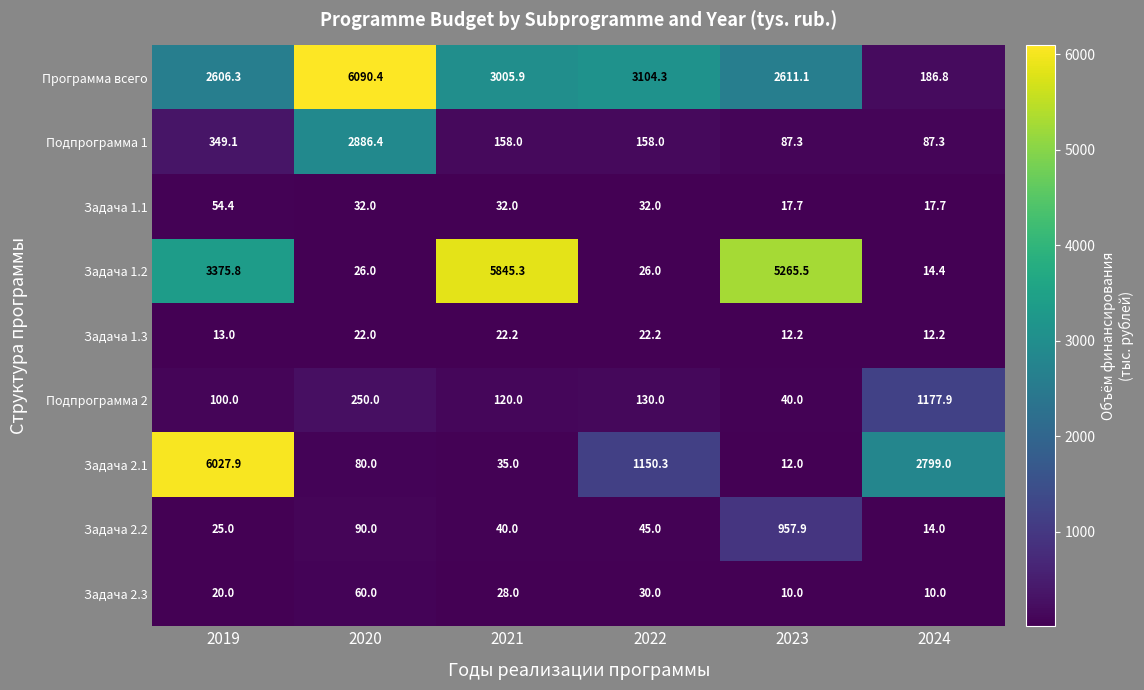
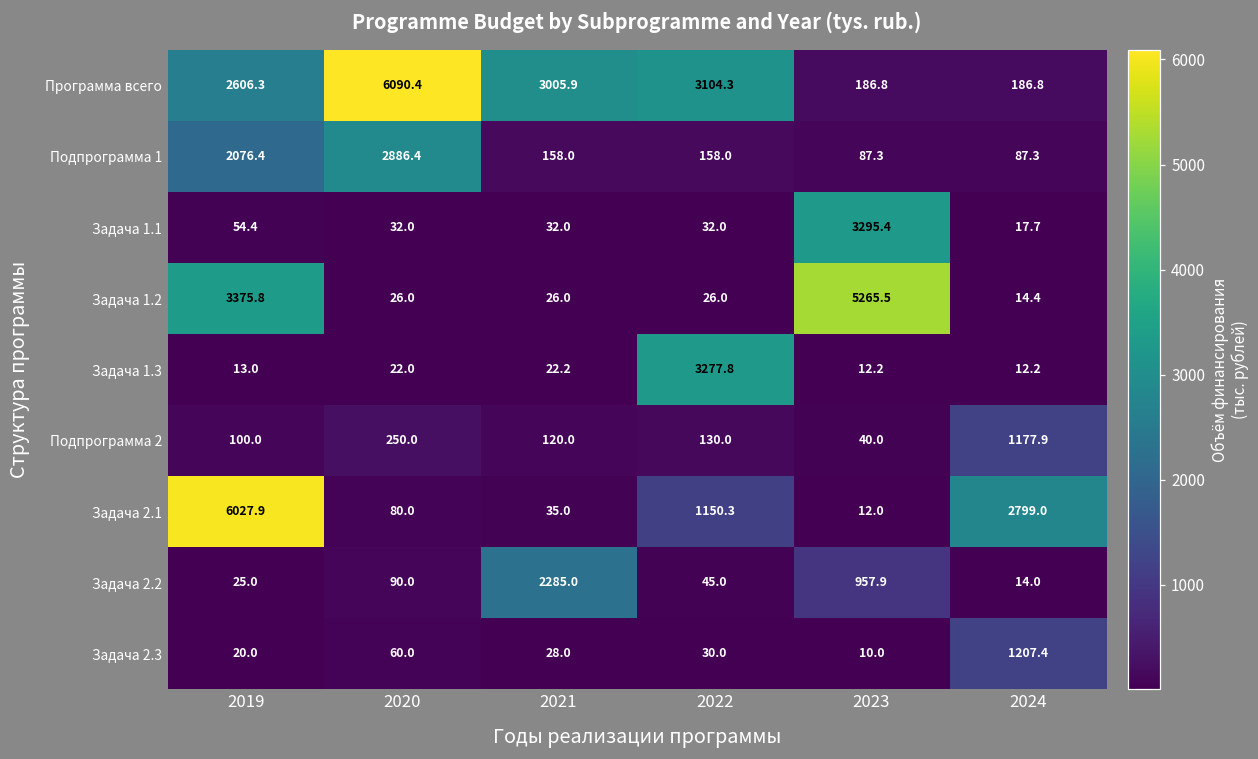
  {
    "Программа всего": {
      "2019": 2606.3,
      "2020": 6090.4,
      "2021": 3005.9,
      "2022": 3104.3,
-     "2023": 2611.1,
+     "2023": 186.8,
      "2024": 186.8
    },
    "Подпрограмма 1": {
-     "2019": 349.1,
+     "2019": 2076.4,
      "2020": 2886.4,
      "2021": 158.0,
      "2022": 158.0,
      "2023": 87.3,
      "2024": 87.3
    },
    "Задача 1.1": {
      "2019": 54.4,
      "2020": 32.0,
      "2021": 32.0,
      "2022": 32.0,
-     "2023": 17.7,
+     "2023": 3295.4,
      "2024": 17.7
    },
    "Задача 1.2": {
      "2019": 3375.8,
      "2020": 26.0,
-     "2021": 5845.3,
+     "2021": 26.0,
      "2022": 26.0,
      "2023": 5265.5,
      "2024": 14.4
    },
    "Задача 1.3": {
      "2019": 13.0,
      "2020": 22.0,
      "2021": 22.2,
-     "2022": 22.2,
+     "2022": 3277.8,
      "2023": 12.2,
      "2024": 12.2
    },
    "Подпрограмма 2": {
      "2019": 100.0,
      "2020": 250.0,
      "2021": 120.0,
      "2022": 130.0,
      "2023": 40.0,
      "2024": 1177.9
    },
    "Задача 2.1": {
      "2019": 6027.9,
      "2020": 80.0,
      "2021": 35.0,
      "2022": 1150.3,
      "2023": 12.0,
      "2024": 2799.0
    },
    "Задача 2.2": {
      "2019": 25.0,
      "2020": 90.0,
-     "2021": 40.0,
+     "2021": 2285.0,
      "2022": 45.0,
      "2023": 957.9,
      "2024": 14.0
    },
    "Задача 2.3": {
      "2019": 20.0,
      "2020": 60.0,
      "2021": 28.0,
      "2022": 30.0,
      "2023": 10.0,
-     "2024": 10.0
+     "2024": 1207.4
    }
  }
